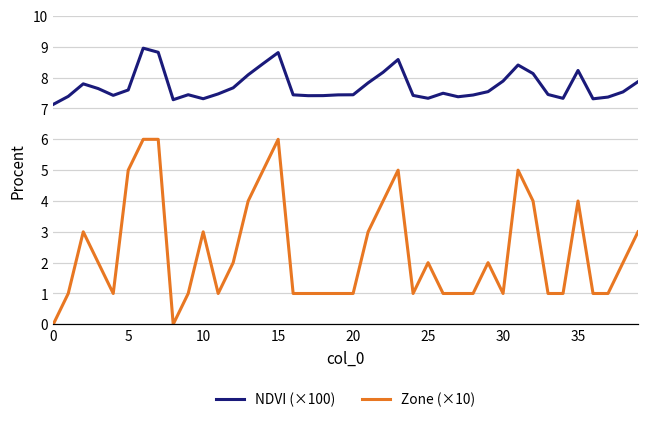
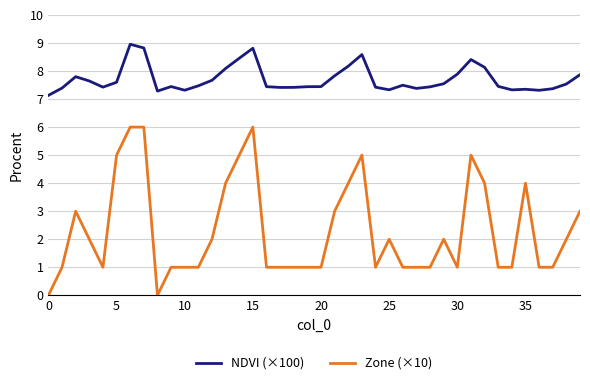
  {
    "NDVI (×100)": {
      "0": 7.1,
      "5": 7.6,
      "10": 7.3,
      "15": 8.8,
      "20": 7.4,
      "25": 7.3,
      "30": 7.9,
-     "35": 8.2
+     "35": 7.3
    },
    "Zone (×10)": {
      "0": 0.0,
      "5": 5.0,
-     "10": 3.0,
+     "10": 1.0,
      "15": 6.0,
      "20": 1.0,
      "25": 2.0,
      "30": 1.0,
      "35": 4.0
    }
  }
